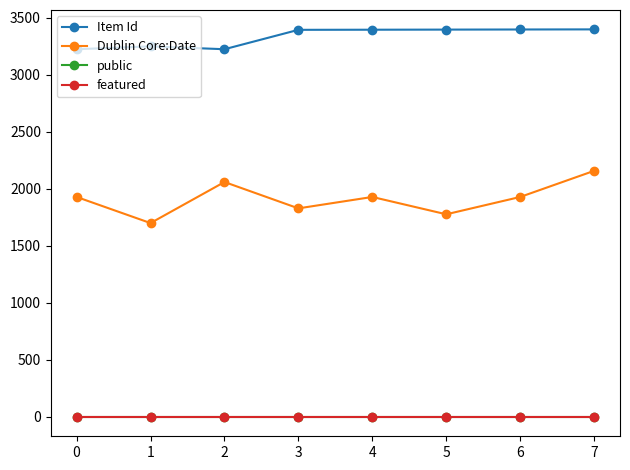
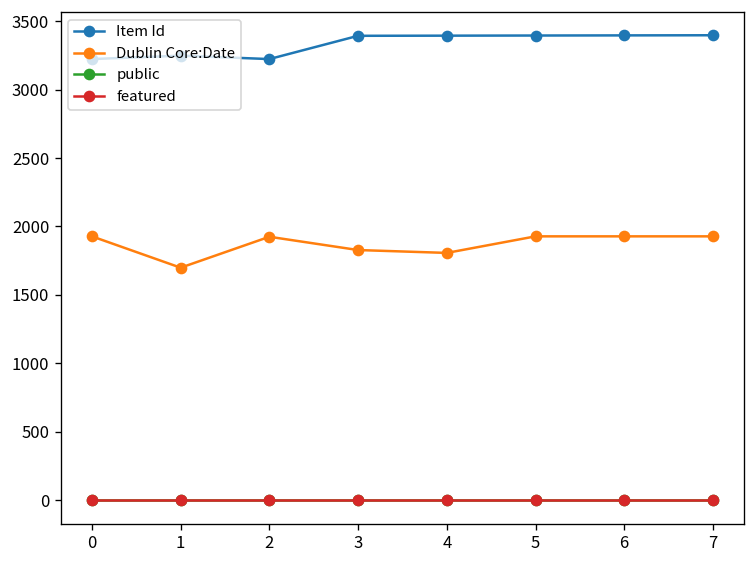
  {
    "Item Id": {
      "2": 3220,
      "3": 3390,
      "4": 3390,
      "5": 3400,
      "6": 3400,
      "7": 3400
    },
    "Dublin Core:Date": {
      "0": 1930,
      "1": 1700,
-     "2": 2060,
+     "2": 1930,
      "3": 1830,
-     "4": 1930,
-     "5": 1780,
+     "4": 1810,
+     "5": 1930,
      "6": 1930,
-     "7": 2160
+     "7": 1930
    },
    "featured": {
      "0": 0,
      "1": 0,
      "2": 0,
      "3": 0,
      "4": 0,
      "5": 0,
      "6": 0,
      "7": 0
    }
  }
